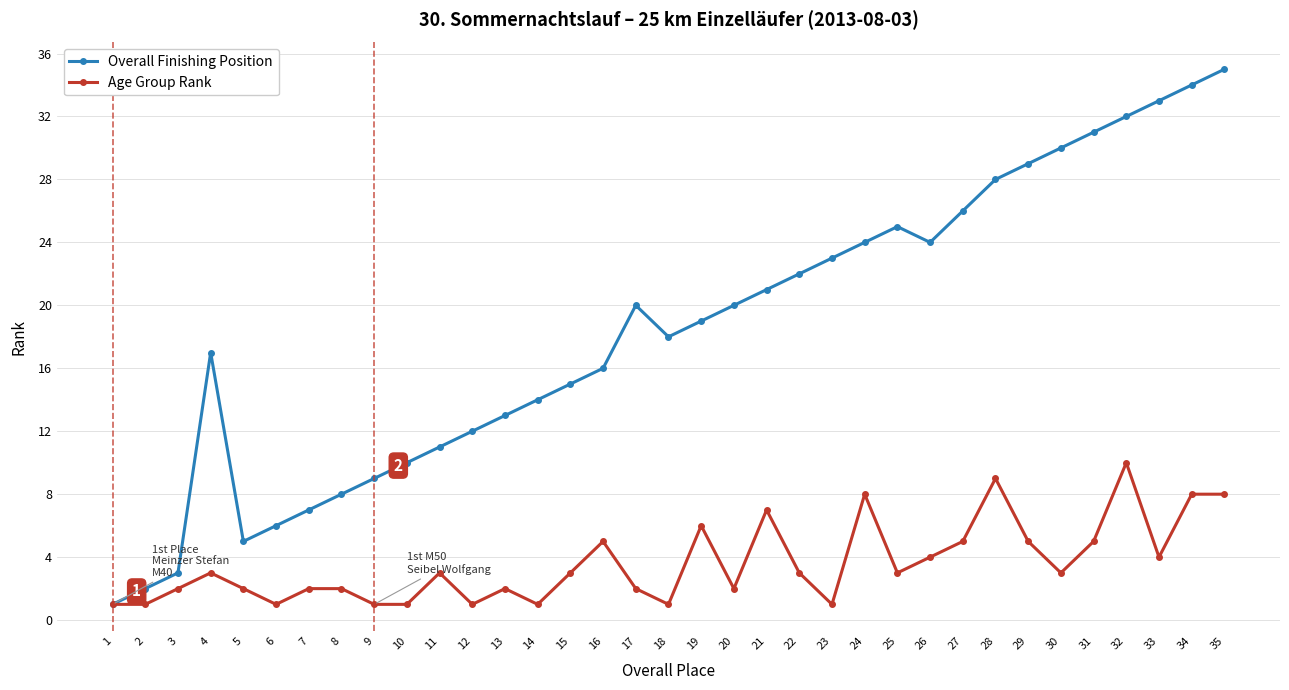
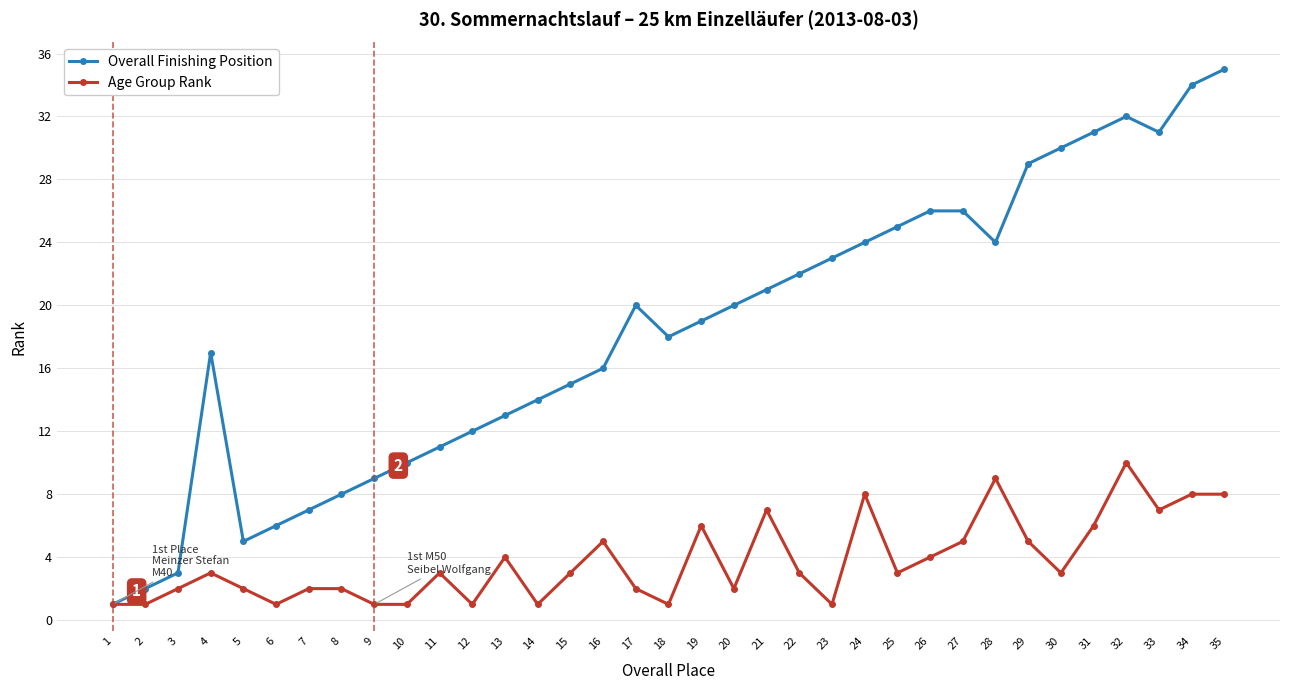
  {
    "Overall Finishing Position": {
      "4": 17,
      "5": 5,
      "6": 6,
      "7": 7,
      "8": 8,
      "9": 9,
      "11": 11,
      "12": 12,
      "13": 13,
      "14": 14,
      "15": 15,
      "16": 16,
      "17": 20,
      "18": 18,
      "19": 19,
      "20": 20,
      "21": 21,
      "22": 22,
      "23": 23,
      "24": 24,
      "25": 25,
-     "26": 24,
+     "26": 26,
      "27": 26,
-     "28": 28,
+     "28": 24,
      "29": 29,
      "30": 30,
      "31": 31,
      "32": 32,
-     "33": 33,
+     "33": 31,
      "34": 34,
      "35": 35
    },
    "Age Group Rank": {
      "5": 2,
      "6": 1,
      "7": 2,
      "8": 2,
      "9": 1,
      "12": 1,
-     "13": 2,
+     "13": 4,
      "14": 1,
      "15": 3,
      "16": 5,
      "17": 2,
      "18": 1,
      "19": 6,
      "20": 2,
      "21": 7,
      "22": 3,
      "23": 1,
      "24": 8,
      "25": 3,
      "26": 4,
      "27": 5,
      "28": 9,
      "29": 5,
      "30": 3,
-     "31": 5,
+     "31": 6,
      "32": 10,
-     "33": 4,
+     "33": 7,
      "34": 8,
      "35": 8
    }
  }
